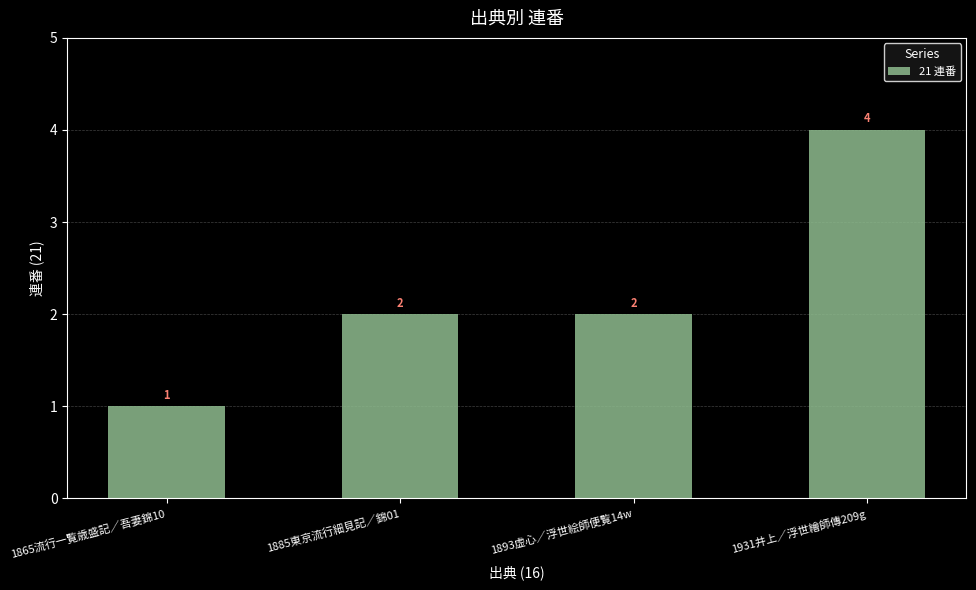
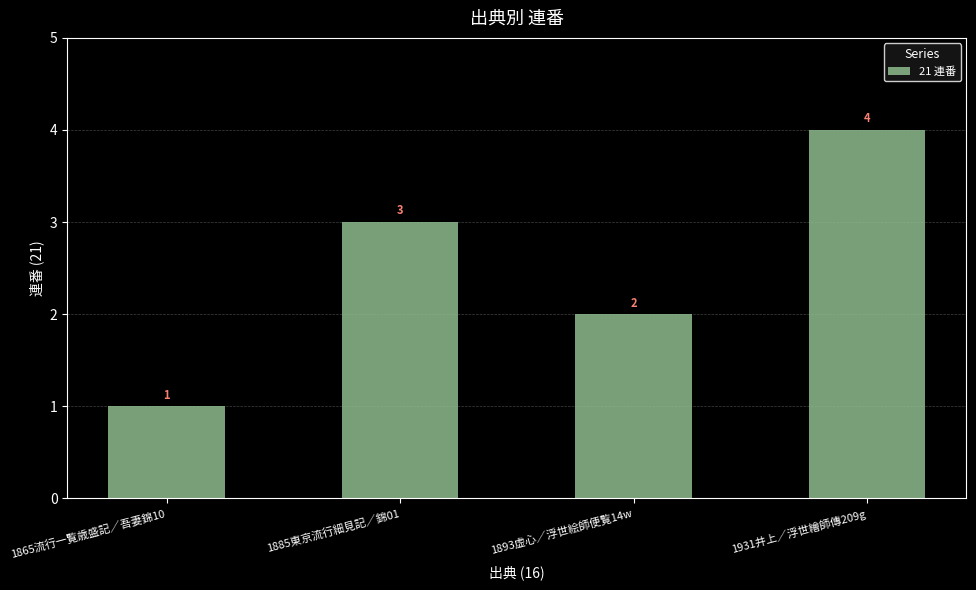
  {
    "1865流行一覧歳盛記／吾妻錦10": 1,
-   "1885東京流行細見記／錦01": 2,
+   "1885東京流行細見記／錦01": 3,
    "1893虚心／浮世絵師便覧14w": 2,
    "1931井上／浮世繪師傳209g": 4
  }
